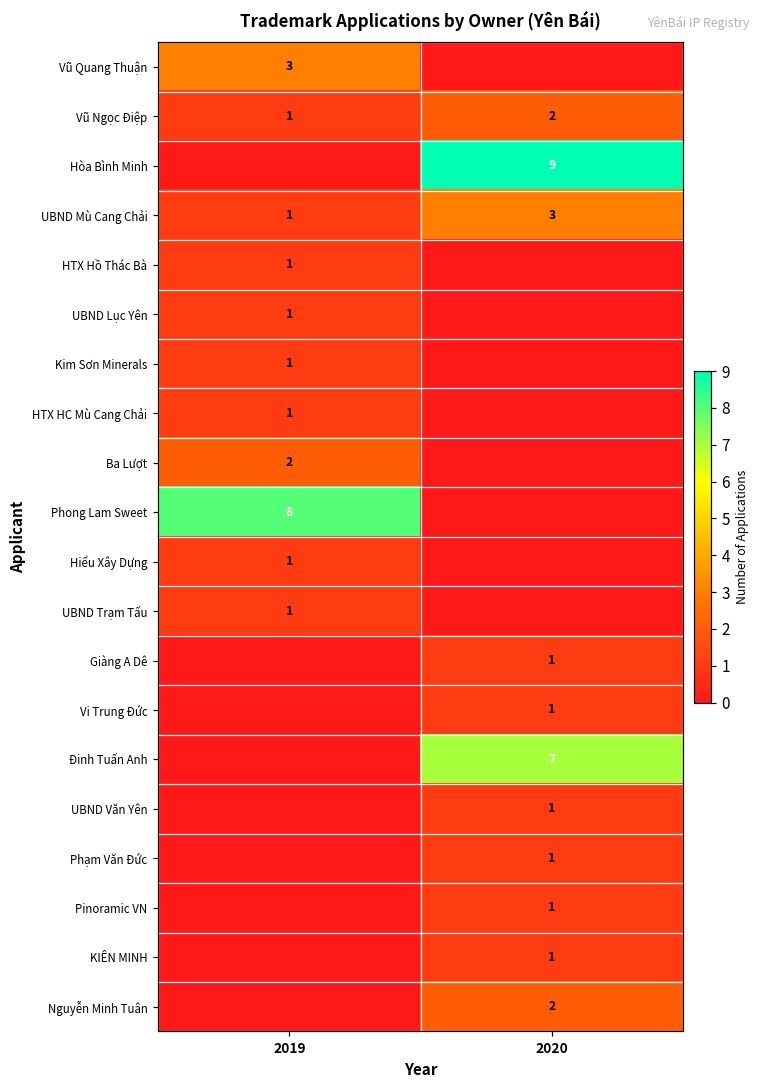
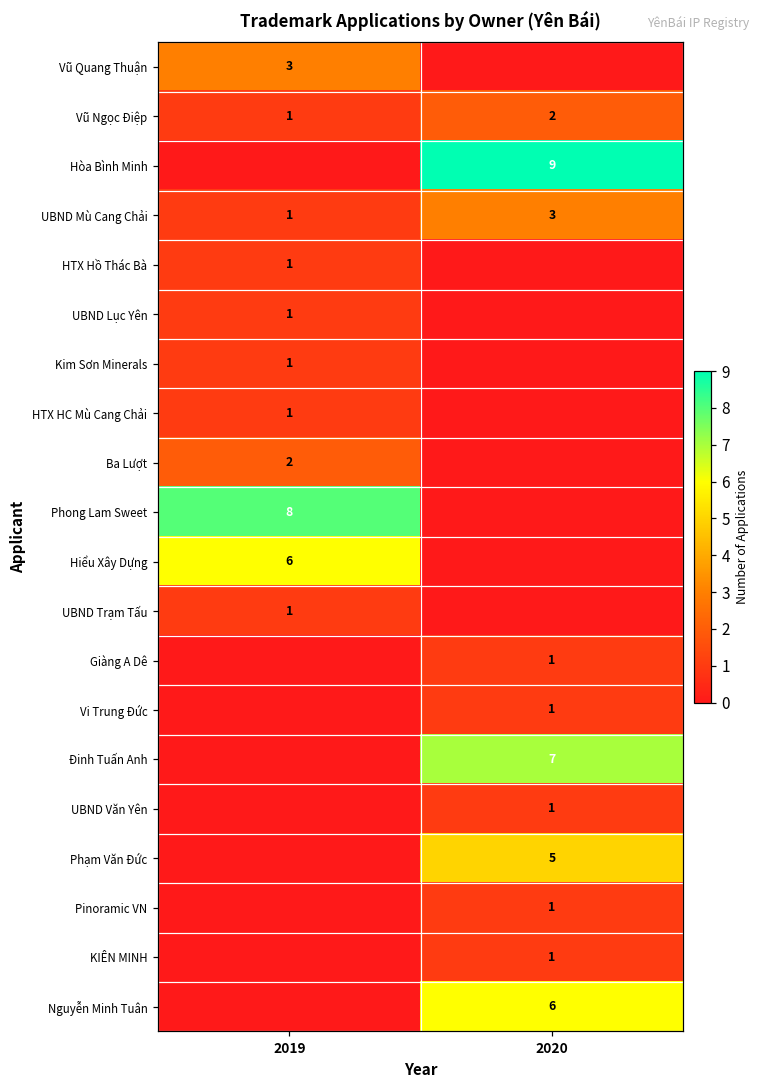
  {
    "Vũ Quang Thuận": {
      "2019": 3
    },
    "Vũ Ngọc Điệp": {
      "2019": 1,
      "2020": 2
    },
    "Hòa Bình Minh": {
      "2020": 9
    },
    "UBND Mù Cang Chải": {
      "2019": 1,
      "2020": 3
    },
    "HTX Hồ Thác Bà": {
      "2019": 1
    },
    "UBND Lục Yên": {
      "2019": 1
    },
    "Kim Sơn Minerals": {
      "2019": 1
    },
    "HTX HC Mù Cang Chải": {
      "2019": 1
    },
    "Ba Lượt": {
      "2019": 2
    },
    "Phong Lam Sweet": {
      "2019": 8
    },
    "Hiểu Xây Dựng": {
-     "2019": 1
+     "2019": 6
    },
    "UBND Trạm Tấu": {
      "2019": 1
    },
    "Giàng A Dê": {
      "2020": 1
    },
    "Vi Trung Đức": {
      "2020": 1
    },
    "Đinh Tuấn Anh": {
      "2020": 7
    },
    "UBND Văn Yên": {
      "2020": 1
    },
    "Phạm Văn Đức": {
-     "2020": 1
+     "2020": 5
    },
    "Pinoramic VN": {
      "2020": 1
    },
    "KIÊN MINH": {
      "2020": 1
    },
    "Nguyễn Minh Tuân": {
-     "2020": 2
+     "2020": 6
    }
  }
